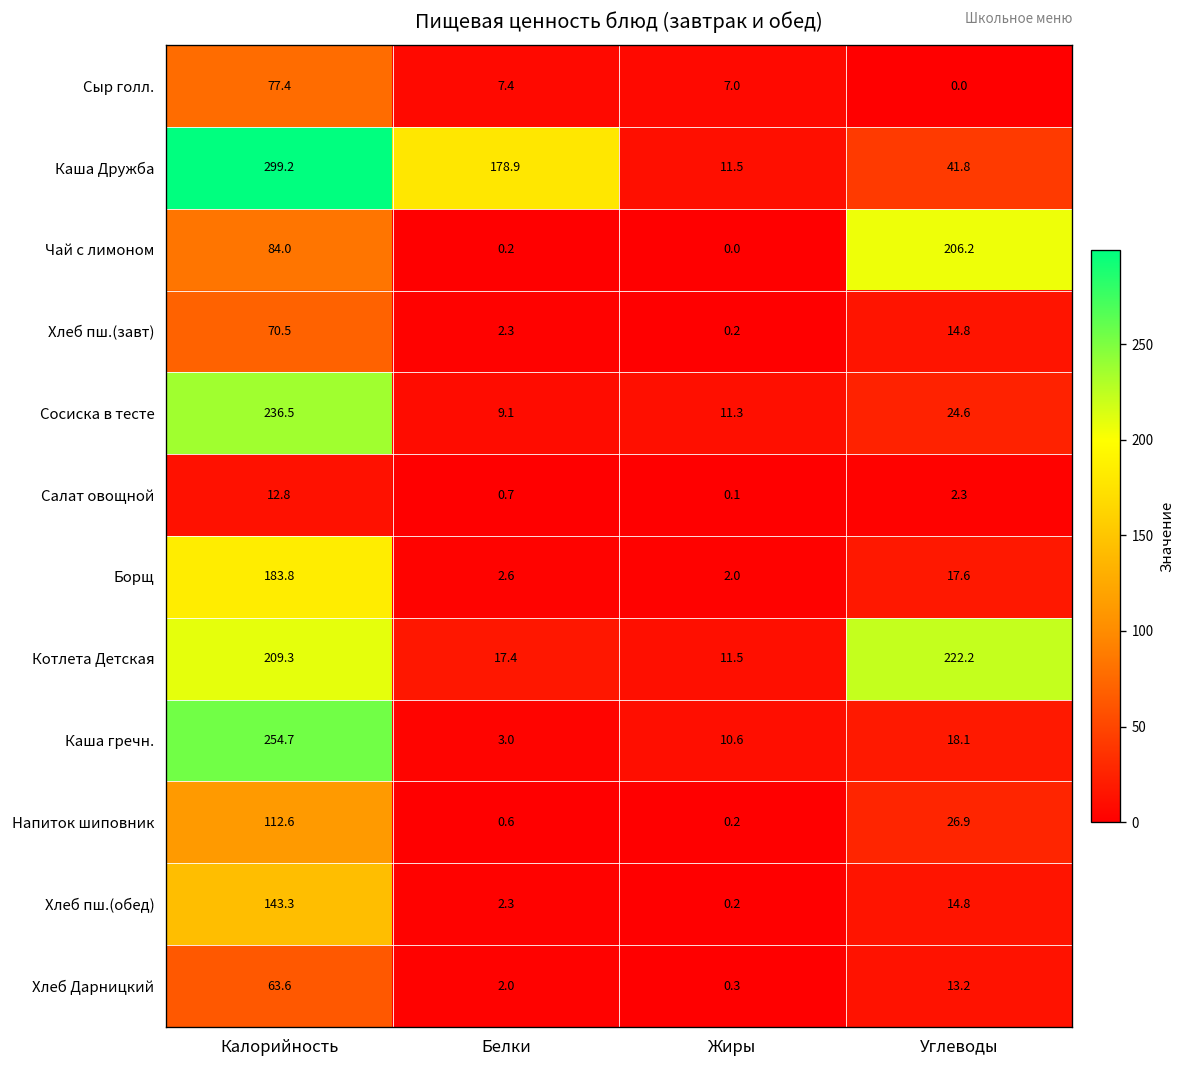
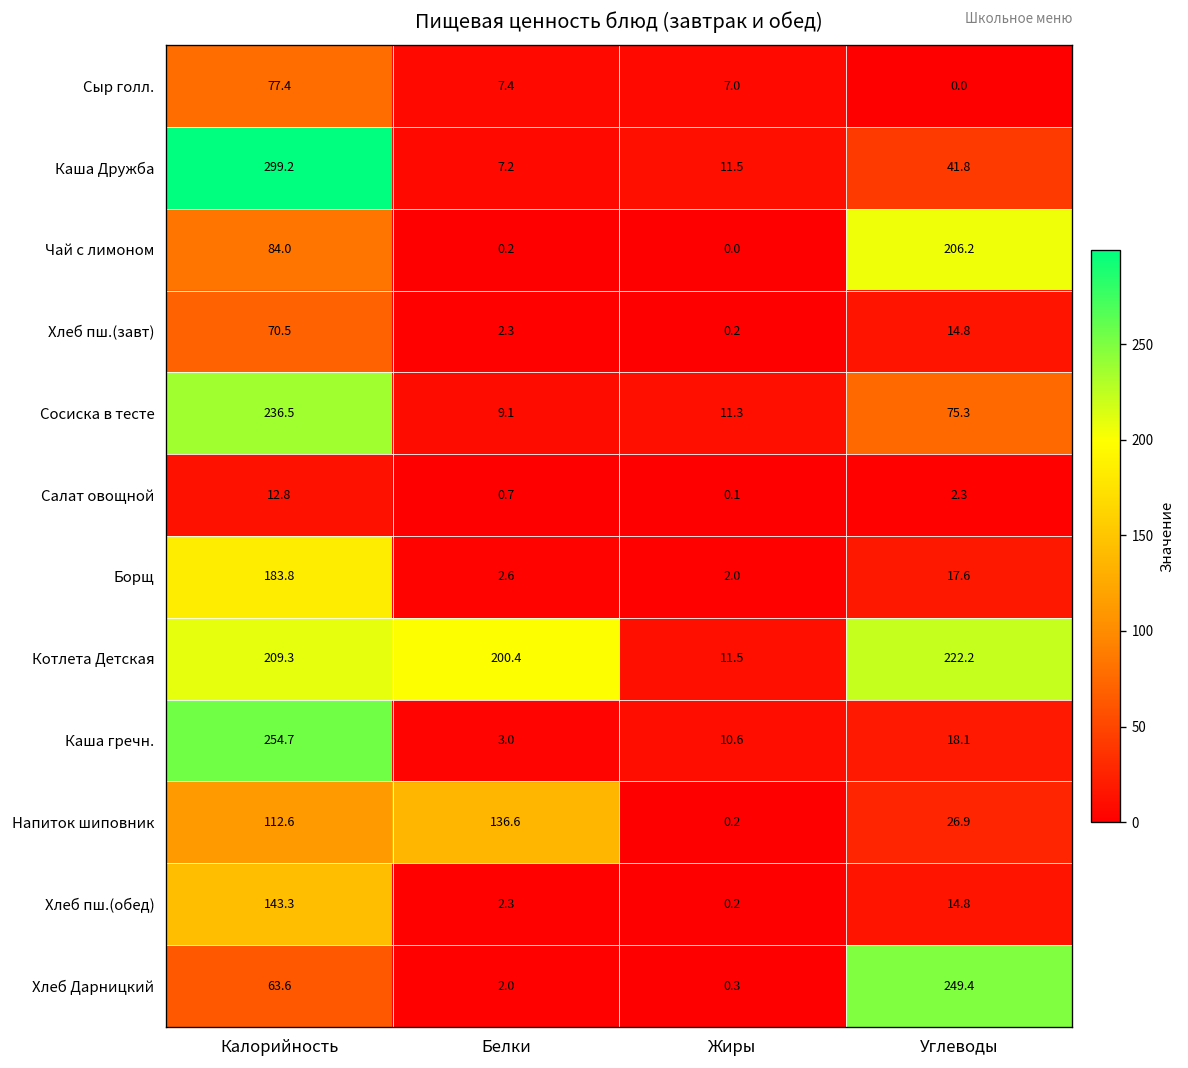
  {
    "Сыр голл.": {
      "Калорийность": 77.4,
      "Белки": 7.4,
      "Жиры": 7.0,
      "Углеводы": 0.0
    },
    "Каша Дружба": {
      "Калорийность": 299.2,
-     "Белки": 178.9,
+     "Белки": 7.2,
      "Жиры": 11.5,
      "Углеводы": 41.8
    },
    "Чай с лимоном": {
      "Калорийность": 84.0,
      "Белки": 0.2,
      "Жиры": 0.0,
      "Углеводы": 206.2
    },
    "Хлеб пш.(завт)": {
      "Калорийность": 70.5,
      "Белки": 2.3,
      "Жиры": 0.2,
      "Углеводы": 14.8
    },
    "Сосиска в тесте": {
      "Калорийность": 236.5,
      "Белки": 9.1,
      "Жиры": 11.3,
-     "Углеводы": 24.6
+     "Углеводы": 75.3
    },
    "Салат овощной": {
      "Калорийность": 12.8,
      "Белки": 0.7,
      "Жиры": 0.1,
      "Углеводы": 2.3
    },
    "Борщ": {
      "Калорийность": 183.8,
      "Белки": 2.6,
      "Жиры": 2.0,
      "Углеводы": 17.6
    },
    "Котлета Детская": {
      "Калорийность": 209.3,
-     "Белки": 17.4,
+     "Белки": 200.4,
      "Жиры": 11.5,
      "Углеводы": 222.2
    },
    "Каша гречн.": {
      "Калорийность": 254.7,
      "Белки": 3.0,
      "Жиры": 10.6,
      "Углеводы": 18.1
    },
    "Напиток шиповник": {
      "Калорийность": 112.6,
-     "Белки": 0.6,
+     "Белки": 136.6,
      "Жиры": 0.2,
      "Углеводы": 26.9
    },
    "Хлеб пш.(обед)": {
      "Калорийность": 143.3,
      "Белки": 2.3,
      "Жиры": 0.2,
      "Углеводы": 14.8
    },
    "Хлеб Дарницкий": {
      "Калорийность": 63.6,
      "Белки": 2.0,
      "Жиры": 0.3,
-     "Углеводы": 13.2
+     "Углеводы": 249.4
    }
  }
